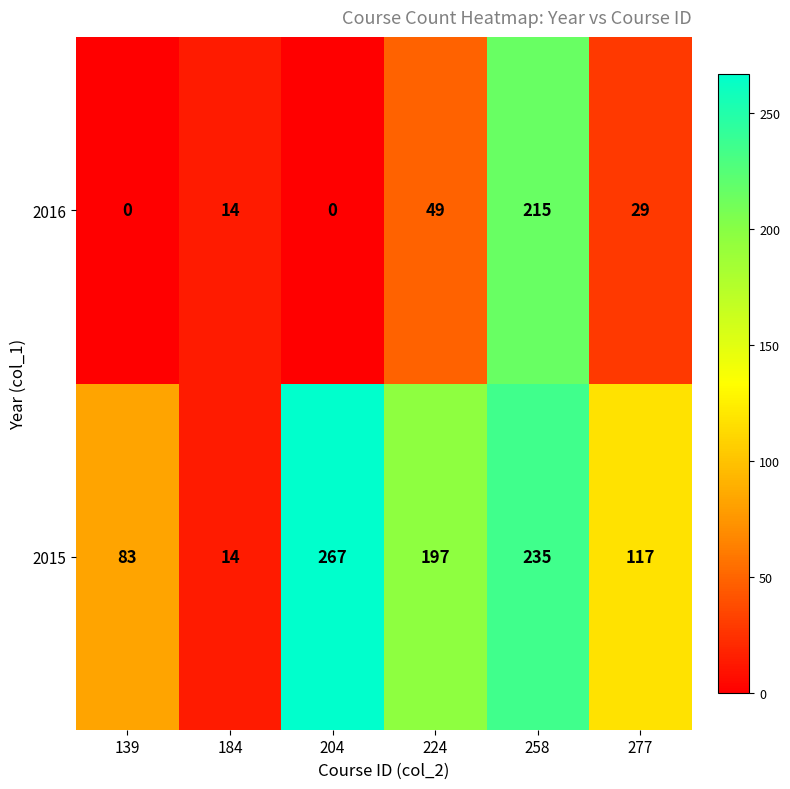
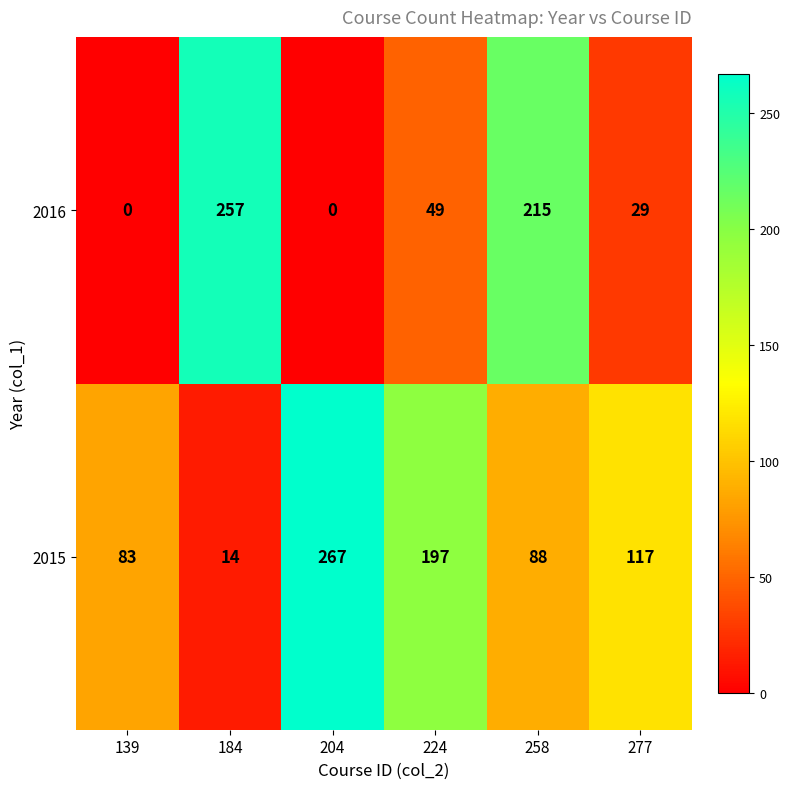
  {
    "2016": {
      "139": 0,
-     "184": 14,
+     "184": 257,
      "204": 0,
      "224": 49,
      "258": 215,
      "277": 29
    },
    "2015": {
      "139": 83,
      "184": 14,
      "204": 267,
      "224": 197,
-     "258": 235,
+     "258": 88,
      "277": 117
    }
  }
